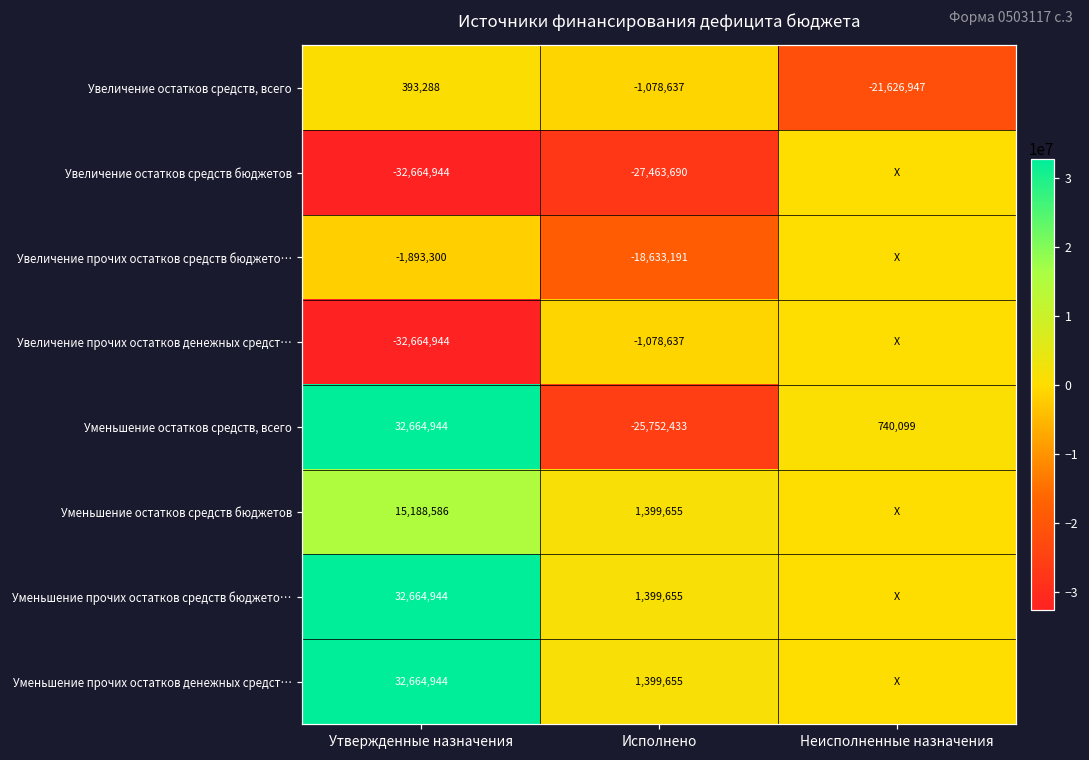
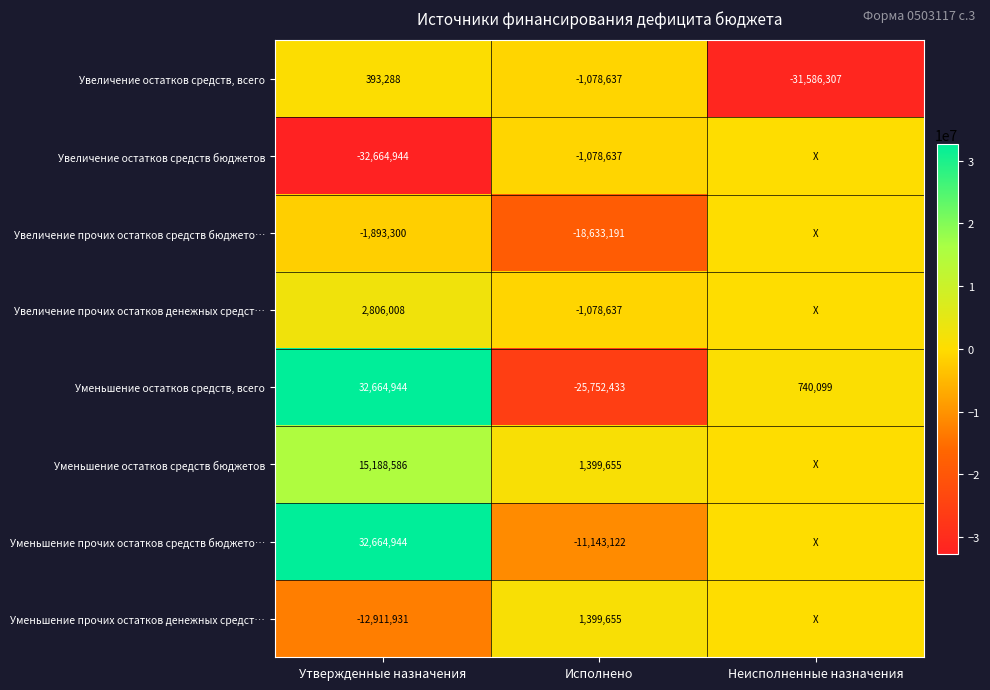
  {
    "Увеличение остатков средств, всего": {
      "Утвержденные назначения": "393,288",
      "Исполнено": "-1,078,637",
-     "Неисполненные назначения": "-21,626,947"
+     "Неисполненные назначения": "-31,586,307"
    },
    "Увеличение остатков средств бюджетов": {
      "Утвержденные назначения": "-32,664,944",
-     "Исполнено": "-27,463,690"
+     "Исполнено": "-1,078,637"
    },
    "Увеличение прочих остатков средств бюджето…": {
      "Утвержденные назначения": "-1,893,300",
      "Исполнено": "-18,633,191"
    },
    "Увеличение прочих остатков денежных средст…": {
-     "Утвержденные назначения": "-32,664,944",
+     "Утвержденные назначения": "2,806,008",
      "Исполнено": "-1,078,637"
    },
    "Уменьшение остатков средств, всего": {
      "Утвержденные назначения": "32,664,944",
      "Исполнено": "-25,752,433",
      "Неисполненные назначения": "740,099"
    },
    "Уменьшение остатков средств бюджетов": {
      "Утвержденные назначения": "15,188,586",
      "Исполнено": "1,399,655"
    },
    "Уменьшение прочих остатков средств бюджето…": {
      "Утвержденные назначения": "32,664,944",
-     "Исполнено": "1,399,655"
+     "Исполнено": "-11,143,122"
    },
    "Уменьшение прочих остатков денежных средст…": {
-     "Утвержденные назначения": "32,664,944",
+     "Утвержденные назначения": "-12,911,931",
      "Исполнено": "1,399,655"
    }
  }
